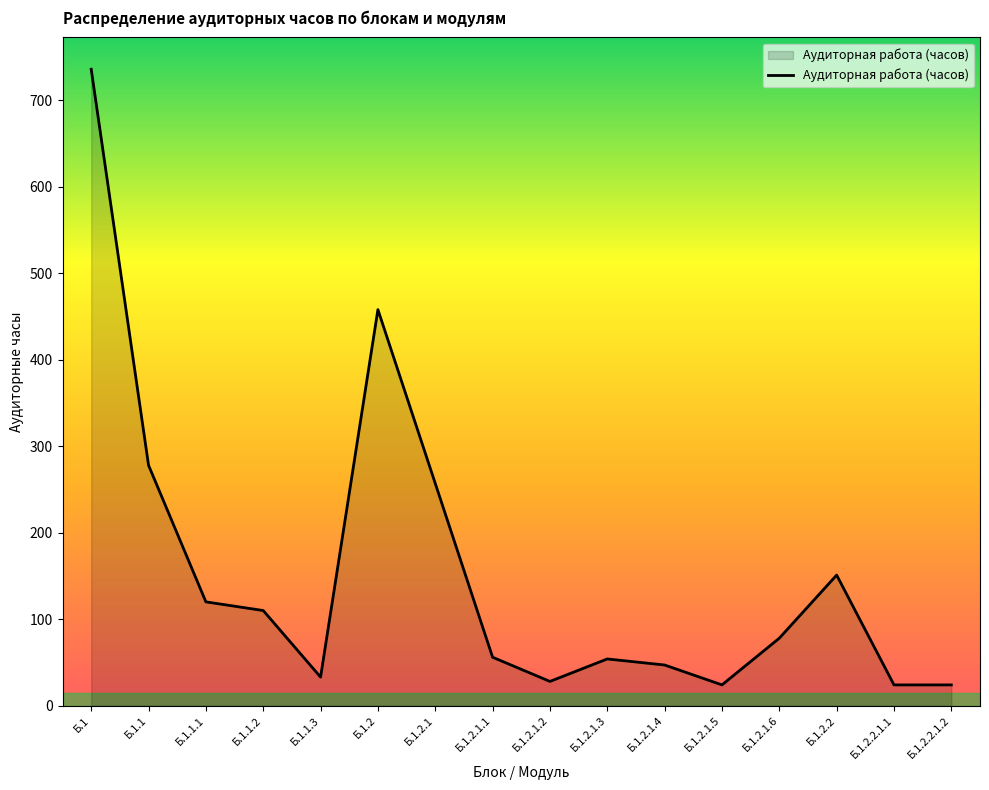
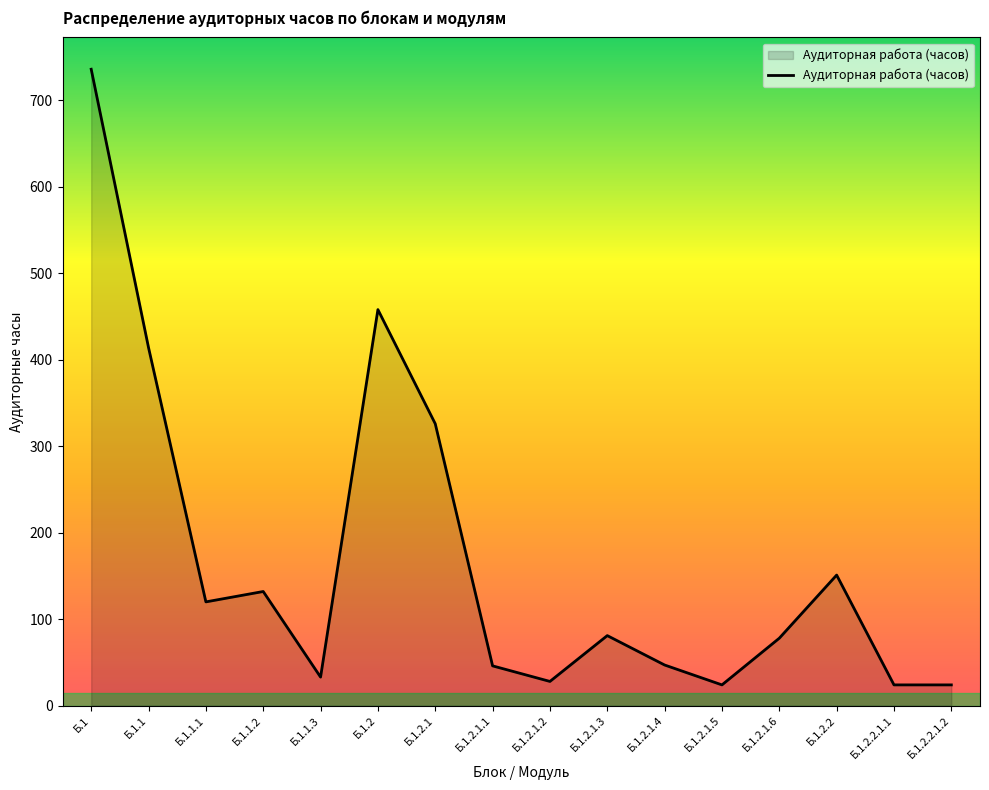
  {
    "Б.1": 740,
-   "Б.1.1": 280,
+   "Б.1.1": 410,
    "Б.1.1.1": 120,
-   "Б.1.1.2": 110,
+   "Б.1.1.2": 130,
    "Б.1.1.3": 30,
    "Б.1.2": 460,
-   "Б.1.2.1": 260,
-   "Б.1.2.1.1": 60,
+   "Б.1.2.1": 330,
+   "Б.1.2.1.1": 50,
    "Б.1.2.1.2": 30,
-   "Б.1.2.1.3": 50,
+   "Б.1.2.1.3": 80,
    "Б.1.2.1.4": 50,
    "Б.1.2.1.5": 20,
    "Б.1.2.1.6": 80,
    "Б.1.2.2": 150,
    "Б.1.2.2.1.1": 20,
    "Б.1.2.2.1.2": 20
  }
